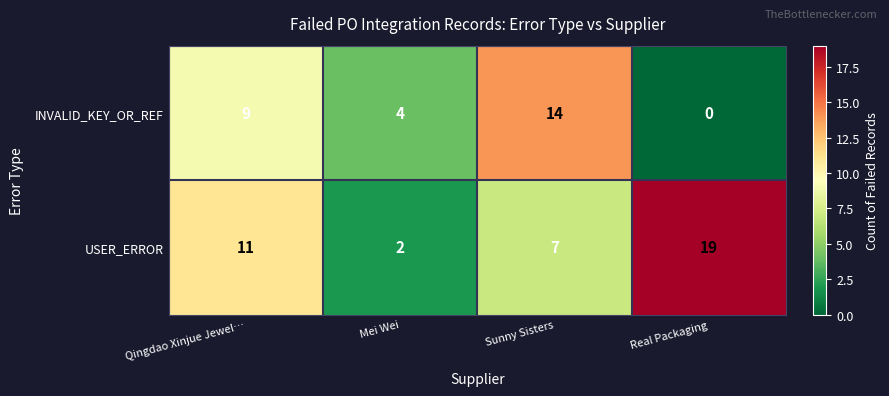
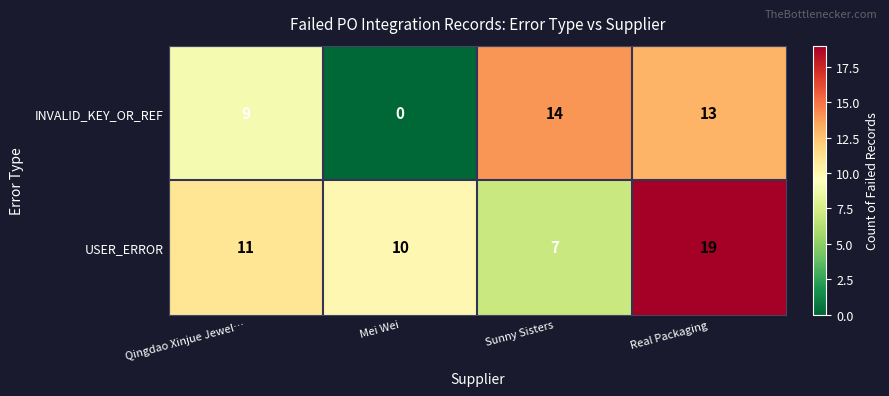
  {
    "INVALID_KEY_OR_REF": {
      "Qingdao Xinjue Jewel…": 9,
-     "Mei Wei": 4,
+     "Mei Wei": 0,
      "Sunny Sisters": 14,
-     "Real Packaging": 0
+     "Real Packaging": 13
    },
    "USER_ERROR": {
      "Qingdao Xinjue Jewel…": 11,
-     "Mei Wei": 2,
+     "Mei Wei": 10,
      "Sunny Sisters": 7,
      "Real Packaging": 19
    }
  }
